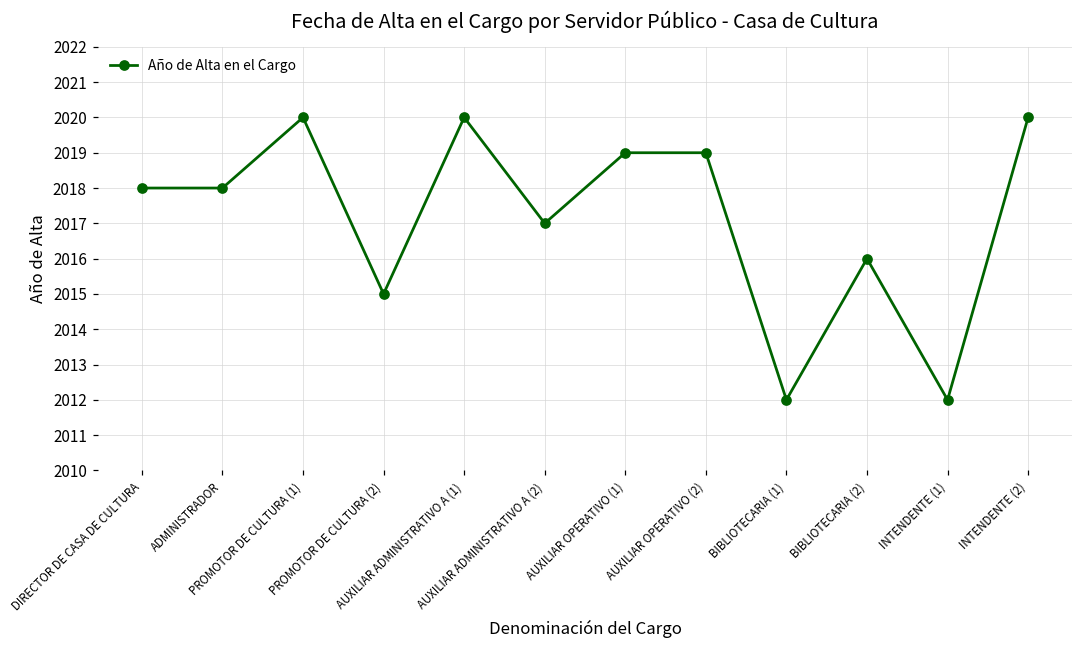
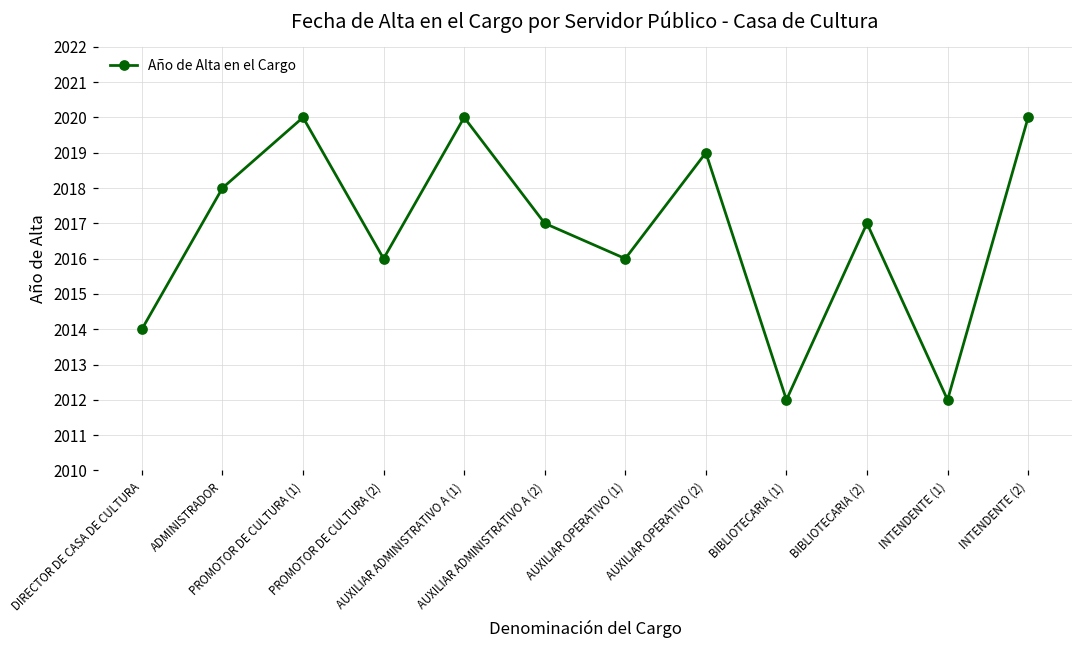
  {
-   "DIRECTOR DE CASA DE CULTURA": 2018,
+   "DIRECTOR DE CASA DE CULTURA": 2014,
    "ADMINISTRADOR": 2018,
    "PROMOTOR DE CULTURA (1)": 2020,
-   "PROMOTOR DE CULTURA (2)": 2015,
+   "PROMOTOR DE CULTURA (2)": 2016,
    "AUXILIAR ADMINISTRATIVO A (1)": 2020,
    "AUXILIAR ADMINISTRATIVO A (2)": 2017,
-   "AUXILIAR OPERATIVO (1)": 2019,
+   "AUXILIAR OPERATIVO (1)": 2016,
    "AUXILIAR OPERATIVO (2)": 2019,
    "BIBLIOTECARIA (1)": 2012,
-   "BIBLIOTECARIA (2)": 2016,
+   "BIBLIOTECARIA (2)": 2017,
    "INTENDENTE (1)": 2012,
    "INTENDENTE (2)": 2020
  }
